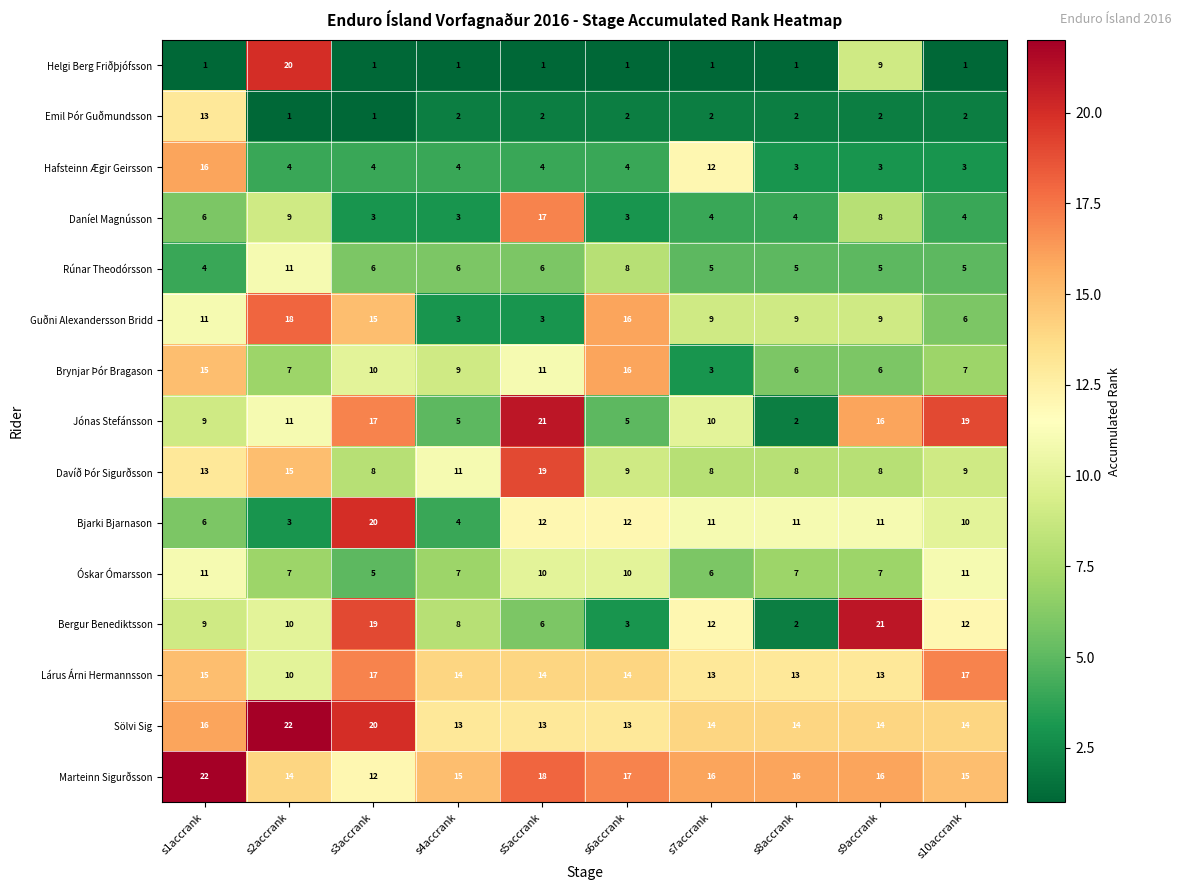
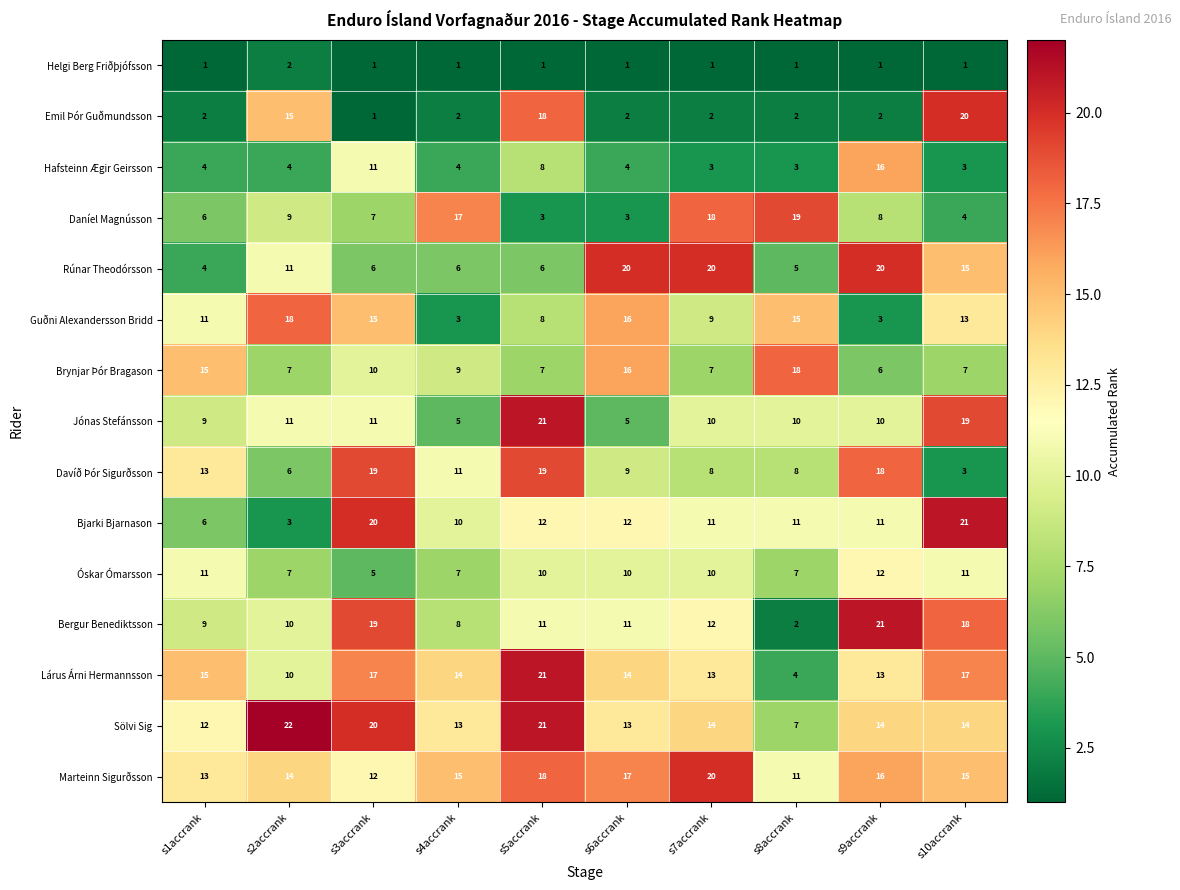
  {
    "Helgi Berg Friðþjófsson": {
      "s1accrank": 1,
-     "s2accrank": 20,
+     "s2accrank": 2,
      "s3accrank": 1,
      "s4accrank": 1,
      "s5accrank": 1,
      "s6accrank": 1,
      "s7accrank": 1,
      "s8accrank": 1,
-     "s9accrank": 9,
+     "s9accrank": 1,
      "s10accrank": 1
    },
    "Emil Þór Guðmundsson": {
-     "s1accrank": 13,
-     "s2accrank": 1,
+     "s1accrank": 2,
+     "s2accrank": 15,
      "s3accrank": 1,
      "s4accrank": 2,
-     "s5accrank": 2,
+     "s5accrank": 18,
      "s6accrank": 2,
      "s7accrank": 2,
      "s8accrank": 2,
      "s9accrank": 2,
-     "s10accrank": 2
+     "s10accrank": 20
    },
    "Hafsteinn Ægir Geirsson": {
-     "s1accrank": 16,
+     "s1accrank": 4,
      "s2accrank": 4,
-     "s3accrank": 4,
+     "s3accrank": 11,
      "s4accrank": 4,
-     "s5accrank": 4,
+     "s5accrank": 8,
      "s6accrank": 4,
-     "s7accrank": 12,
+     "s7accrank": 3,
      "s8accrank": 3,
-     "s9accrank": 3,
+     "s9accrank": 16,
      "s10accrank": 3
    },
    "Daníel Magnússon": {
      "s1accrank": 6,
      "s2accrank": 9,
-     "s3accrank": 3,
-     "s4accrank": 3,
-     "s5accrank": 17,
+     "s3accrank": 7,
+     "s4accrank": 17,
+     "s5accrank": 3,
      "s6accrank": 3,
-     "s7accrank": 4,
-     "s8accrank": 4,
+     "s7accrank": 18,
+     "s8accrank": 19,
      "s9accrank": 8,
      "s10accrank": 4
    },
    "Rúnar Theodórsson": {
      "s1accrank": 4,
      "s2accrank": 11,
      "s3accrank": 6,
      "s4accrank": 6,
      "s5accrank": 6,
-     "s6accrank": 8,
-     "s7accrank": 5,
+     "s6accrank": 20,
+     "s7accrank": 20,
      "s8accrank": 5,
-     "s9accrank": 5,
-     "s10accrank": 5
+     "s9accrank": 20,
+     "s10accrank": 15
    },
    "Guðni Alexandersson Bridd": {
      "s1accrank": 11,
      "s2accrank": 18,
      "s3accrank": 15,
      "s4accrank": 3,
-     "s5accrank": 3,
+     "s5accrank": 8,
      "s6accrank": 16,
      "s7accrank": 9,
-     "s8accrank": 9,
-     "s9accrank": 9,
-     "s10accrank": 6
+     "s8accrank": 15,
+     "s9accrank": 3,
+     "s10accrank": 13
    },
    "Brynjar Þór Bragason": {
      "s1accrank": 15,
      "s2accrank": 7,
      "s3accrank": 10,
      "s4accrank": 9,
-     "s5accrank": 11,
+     "s5accrank": 7,
      "s6accrank": 16,
-     "s7accrank": 3,
-     "s8accrank": 6,
+     "s7accrank": 7,
+     "s8accrank": 18,
      "s9accrank": 6,
      "s10accrank": 7
    },
    "Jónas Stefánsson": {
      "s1accrank": 9,
      "s2accrank": 11,
-     "s3accrank": 17,
+     "s3accrank": 11,
      "s4accrank": 5,
      "s5accrank": 21,
      "s6accrank": 5,
      "s7accrank": 10,
-     "s8accrank": 2,
-     "s9accrank": 16,
+     "s8accrank": 10,
+     "s9accrank": 10,
      "s10accrank": 19
    },
    "Davíð Þór Sigurðsson": {
      "s1accrank": 13,
-     "s2accrank": 15,
-     "s3accrank": 8,
+     "s2accrank": 6,
+     "s3accrank": 19,
      "s4accrank": 11,
      "s5accrank": 19,
      "s6accrank": 9,
      "s7accrank": 8,
      "s8accrank": 8,
-     "s9accrank": 8,
-     "s10accrank": 9
+     "s9accrank": 18,
+     "s10accrank": 3
    },
    "Bjarki Bjarnason": {
      "s1accrank": 6,
      "s2accrank": 3,
      "s3accrank": 20,
-     "s4accrank": 4,
+     "s4accrank": 10,
      "s5accrank": 12,
      "s6accrank": 12,
      "s7accrank": 11,
      "s8accrank": 11,
      "s9accrank": 11,
-     "s10accrank": 10
+     "s10accrank": 21
    },
    "Óskar Ómarsson": {
      "s1accrank": 11,
      "s2accrank": 7,
      "s3accrank": 5,
      "s4accrank": 7,
      "s5accrank": 10,
      "s6accrank": 10,
-     "s7accrank": 6,
+     "s7accrank": 10,
      "s8accrank": 7,
-     "s9accrank": 7,
+     "s9accrank": 12,
      "s10accrank": 11
    },
    "Bergur Benediktsson": {
      "s1accrank": 9,
      "s2accrank": 10,
      "s3accrank": 19,
      "s4accrank": 8,
-     "s5accrank": 6,
-     "s6accrank": 3,
+     "s5accrank": 11,
+     "s6accrank": 11,
      "s7accrank": 12,
      "s8accrank": 2,
      "s9accrank": 21,
-     "s10accrank": 12
+     "s10accrank": 18
    },
    "Lárus Árni Hermannsson": {
      "s1accrank": 15,
      "s2accrank": 10,
      "s3accrank": 17,
      "s4accrank": 14,
-     "s5accrank": 14,
+     "s5accrank": 21,
      "s6accrank": 14,
      "s7accrank": 13,
-     "s8accrank": 13,
+     "s8accrank": 4,
      "s9accrank": 13,
      "s10accrank": 17
    },
    "Sölvi Sig": {
-     "s1accrank": 16,
+     "s1accrank": 12,
      "s2accrank": 22,
      "s3accrank": 20,
      "s4accrank": 13,
-     "s5accrank": 13,
+     "s5accrank": 21,
      "s6accrank": 13,
      "s7accrank": 14,
-     "s8accrank": 14,
+     "s8accrank": 7,
      "s9accrank": 14,
      "s10accrank": 14
    },
    "Marteinn Sigurðsson": {
-     "s1accrank": 22,
+     "s1accrank": 13,
      "s2accrank": 14,
      "s3accrank": 12,
      "s4accrank": 15,
      "s5accrank": 18,
      "s6accrank": 17,
-     "s7accrank": 16,
-     "s8accrank": 16,
+     "s7accrank": 20,
+     "s8accrank": 11,
      "s9accrank": 16,
      "s10accrank": 15
    }
  }
